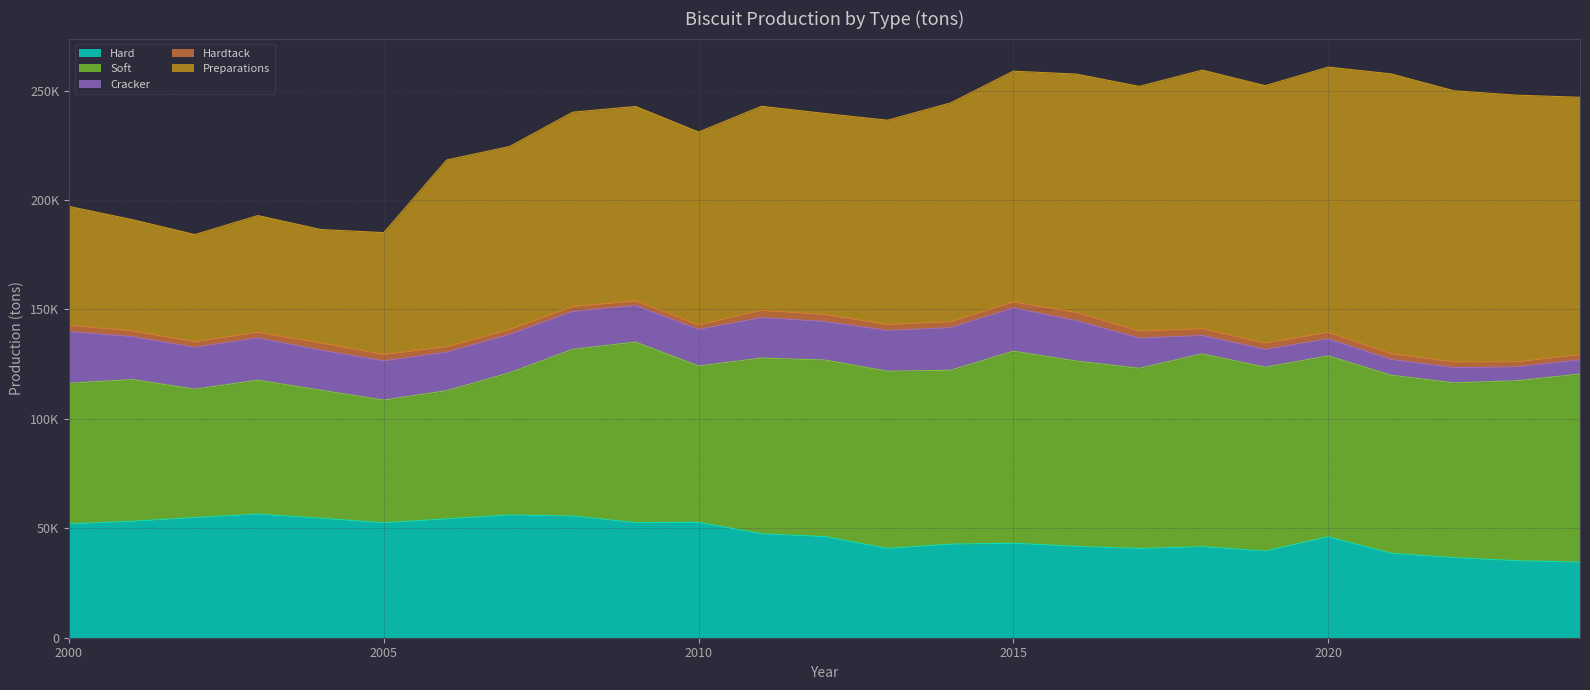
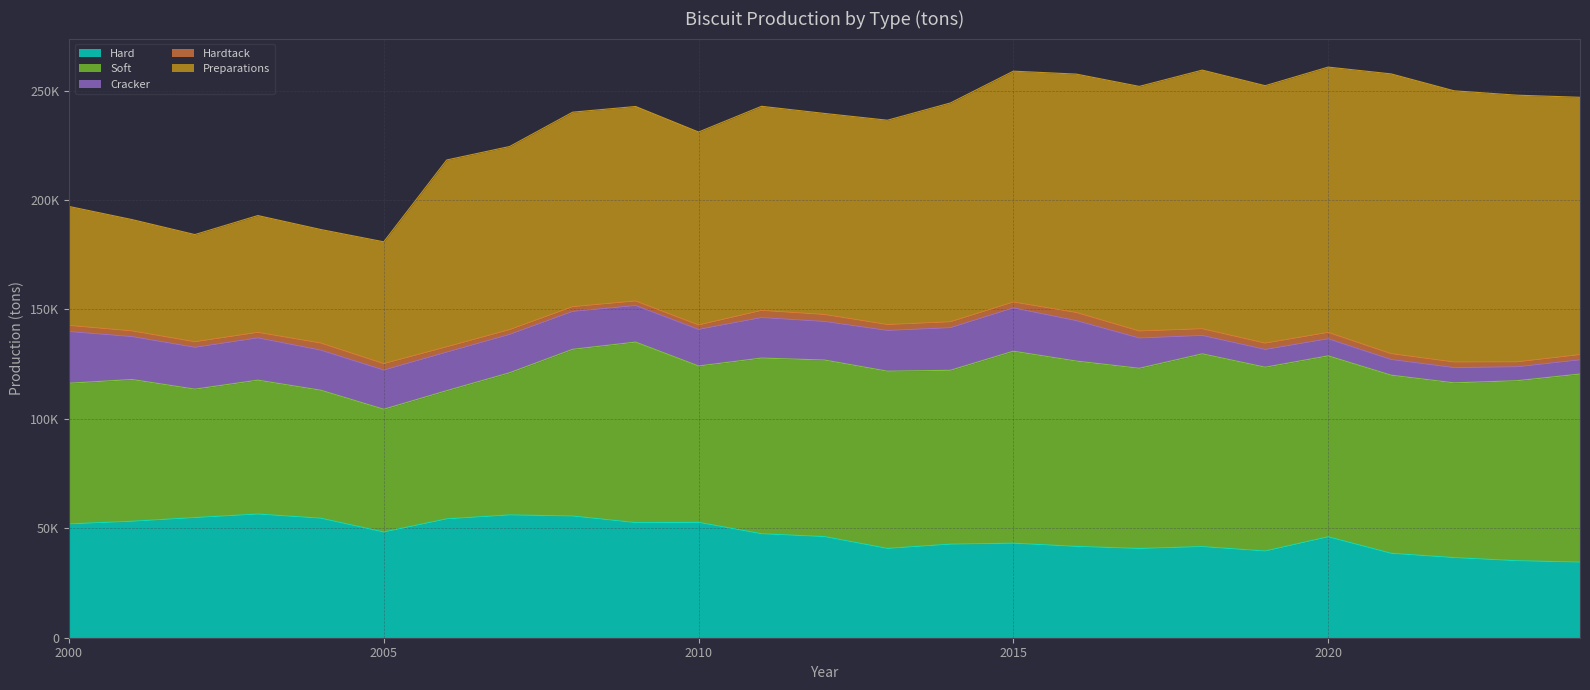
  {
    "Hard": {
      "2000": 52000,
-     "2005": 53000,
+     "2005": 48000,
      "2010": 53000,
      "2015": 43000,
      "2020": 46000
    },
    "Soft": {
      "2000": 64000,
      "2005": 56000,
      "2010": 71000,
      "2015": 88000,
      "2020": 83000
    },
    "Cracker": {
      "2000": 24000,
      "2005": 18000,
      "2010": 17000,
      "2015": 20000,
      "2020": 8000
    }
  }
